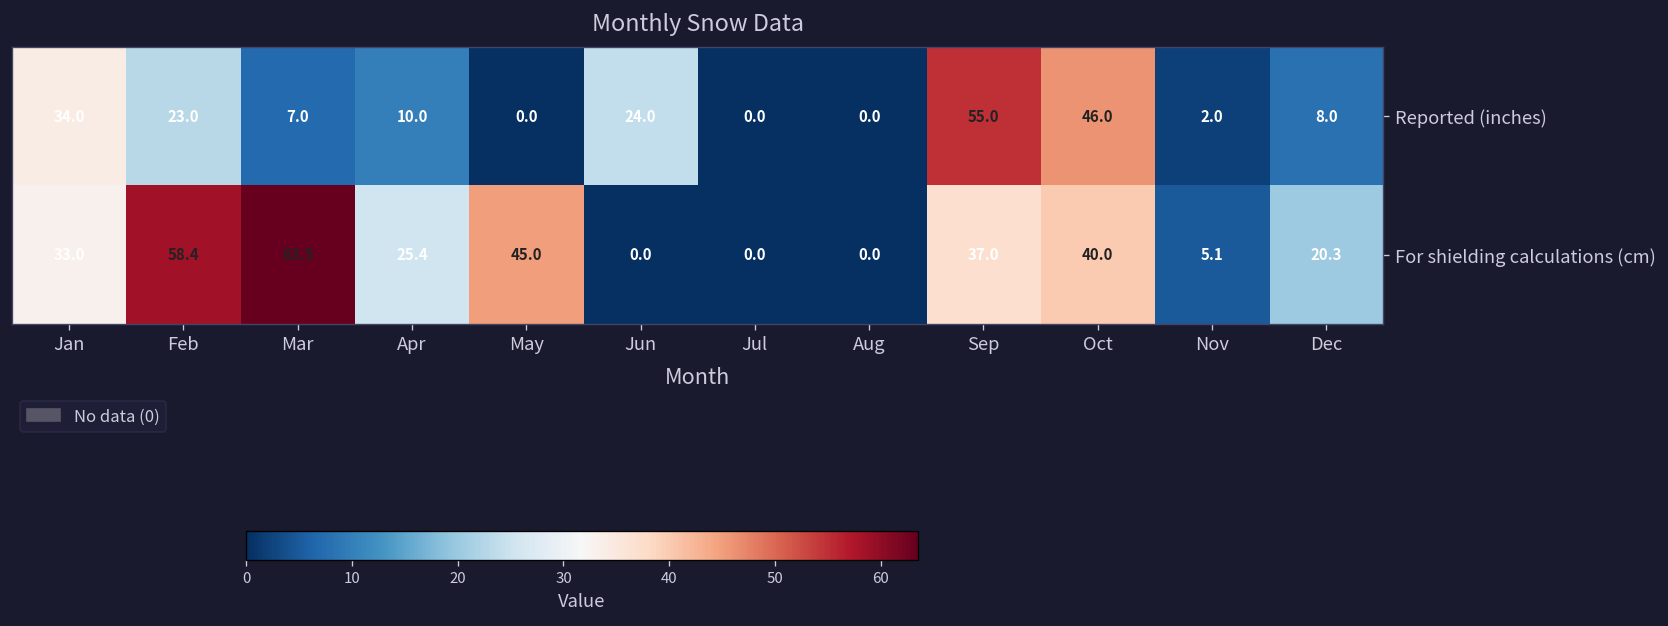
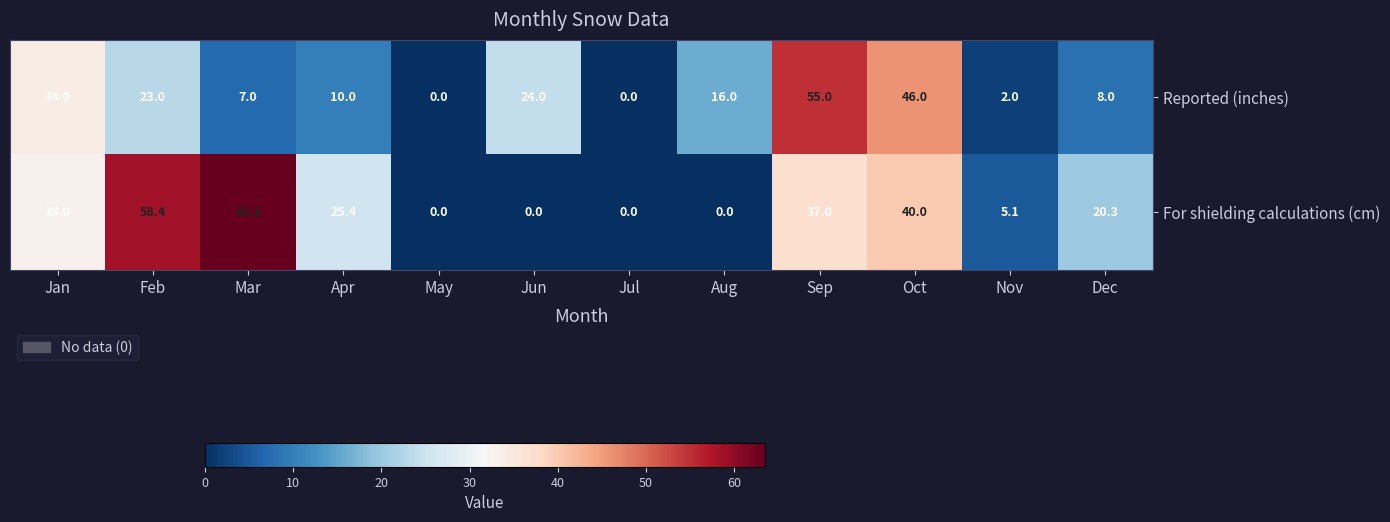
  {
    "Reported (inches)": {
      "Feb": 23.0,
      "Mar": 7.0,
      "Apr": 10.0,
      "May": 0.0,
      "Jun": 24.0,
      "Jul": 0.0,
-     "Aug": 0.0,
+     "Aug": 16.0,
      "Sep": 55.0,
      "Oct": 46.0,
      "Nov": 2.0,
      "Dec": 8.0
    },
    "For shielding calculations (cm)": {
      "Feb": 58.4,
      "Mar": 63.5,
-     "May": 45.0,
+     "May": 0.0,
      "Jun": 0.0,
      "Jul": 0.0,
      "Aug": 0.0,
      "Sep": 37.0,
      "Oct": 40.0,
      "Nov": 5.1,
      "Dec": 20.3
    }
  }
